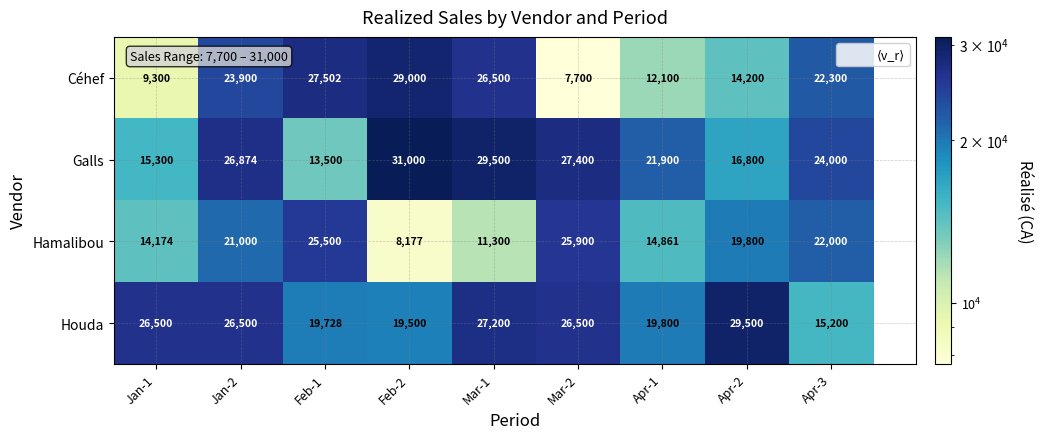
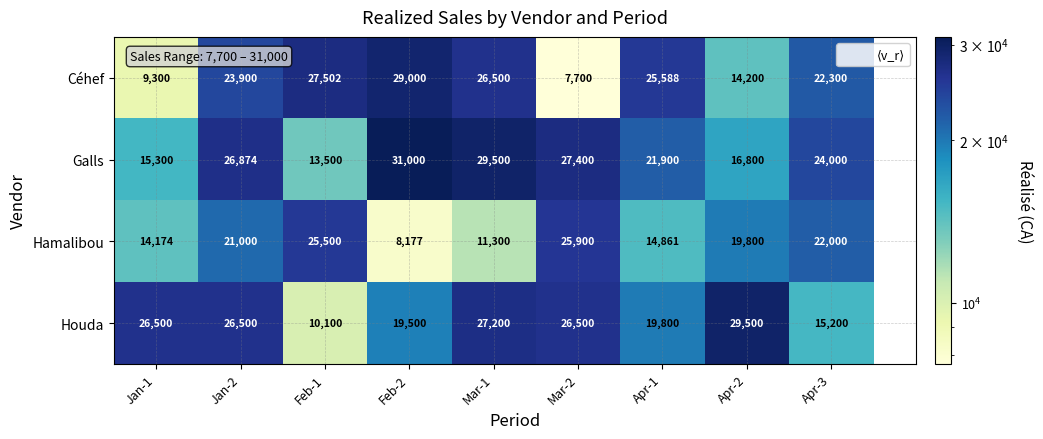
  {
    "Céhef": {
      "Jan-1": "9,300",
      "Jan-2": "23,900",
      "Feb-1": "27,502",
      "Feb-2": "29,000",
      "Mar-1": "26,500",
      "Mar-2": "7,700",
-     "Apr-1": "12,100",
+     "Apr-1": "25,588",
      "Apr-2": "14,200",
      "Apr-3": "22,300"
    },
    "Galls": {
      "Jan-1": "15,300",
      "Jan-2": "26,874",
      "Feb-1": "13,500",
      "Feb-2": "31,000",
      "Mar-1": "29,500",
      "Mar-2": "27,400",
      "Apr-1": "21,900",
      "Apr-2": "16,800",
      "Apr-3": "24,000"
    },
    "Hamalibou": {
      "Jan-1": "14,174",
      "Jan-2": "21,000",
      "Feb-1": "25,500",
      "Feb-2": "8,177",
      "Mar-1": "11,300",
      "Mar-2": "25,900",
      "Apr-1": "14,861",
      "Apr-2": "19,800",
      "Apr-3": "22,000"
    },
    "Houda": {
      "Jan-1": "26,500",
      "Jan-2": "26,500",
-     "Feb-1": "19,728",
+     "Feb-1": "10,100",
      "Feb-2": "19,500",
      "Mar-1": "27,200",
      "Mar-2": "26,500",
      "Apr-1": "19,800",
      "Apr-2": "29,500",
      "Apr-3": "15,200"
    }
  }
